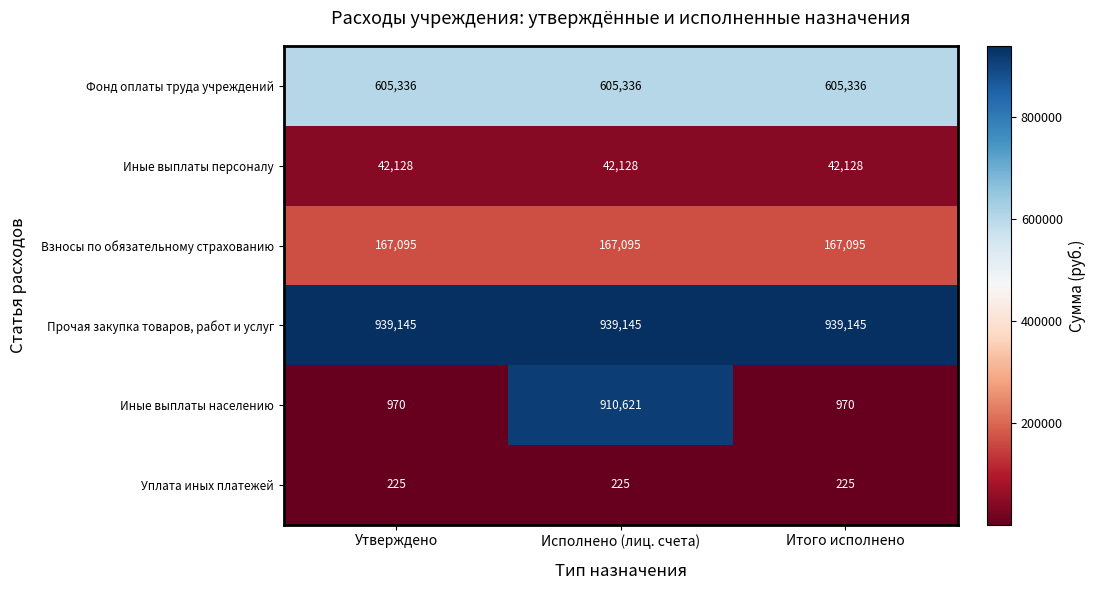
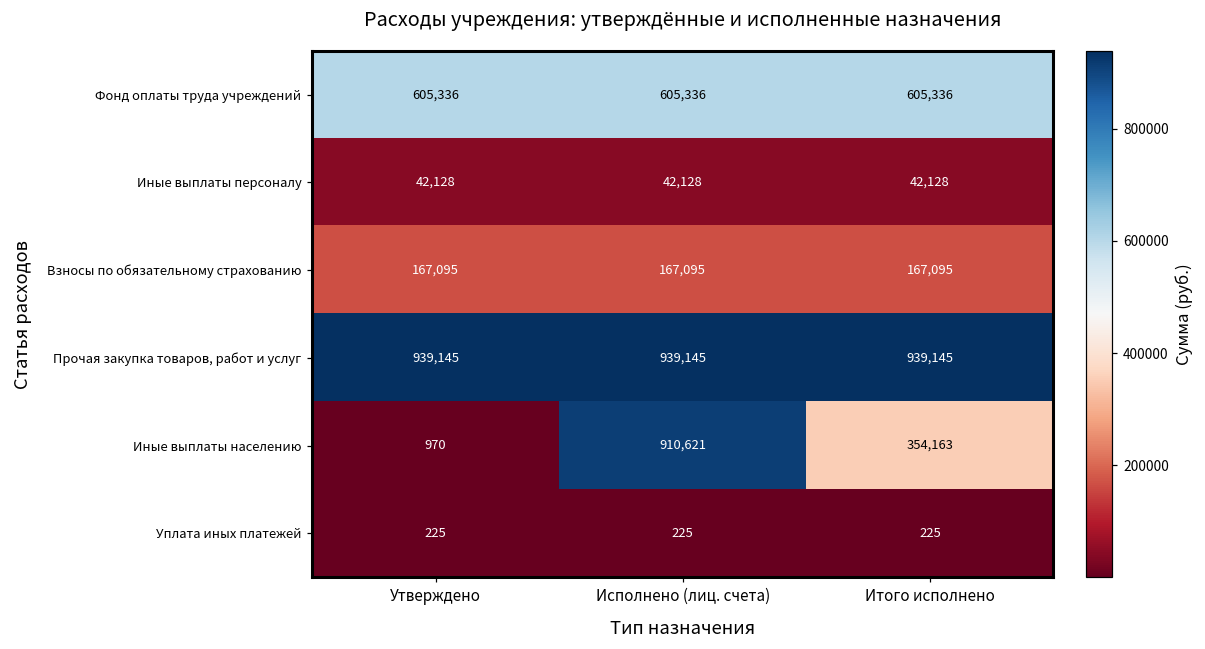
  {
    "Фонд оплаты труда учреждений": {
      "Утверждено": "605,336",
      "Исполнено (лиц. счета)": "605,336",
      "Итого исполнено": "605,336"
    },
    "Иные выплаты персоналу": {
      "Утверждено": "42,128",
      "Исполнено (лиц. счета)": "42,128",
      "Итого исполнено": "42,128"
    },
    "Взносы по обязательному страхованию": {
      "Утверждено": "167,095",
      "Исполнено (лиц. счета)": "167,095",
      "Итого исполнено": "167,095"
    },
    "Прочая закупка товаров, работ и услуг": {
      "Утверждено": "939,145",
      "Исполнено (лиц. счета)": "939,145",
      "Итого исполнено": "939,145"
    },
    "Иные выплаты населению": {
      "Утверждено": "970",
      "Исполнено (лиц. счета)": "910,621",
-     "Итого исполнено": "970"
+     "Итого исполнено": "354,163"
    },
    "Уплата иных платежей": {
      "Утверждено": "225",
      "Исполнено (лиц. счета)": "225",
      "Итого исполнено": "225"
    }
  }
